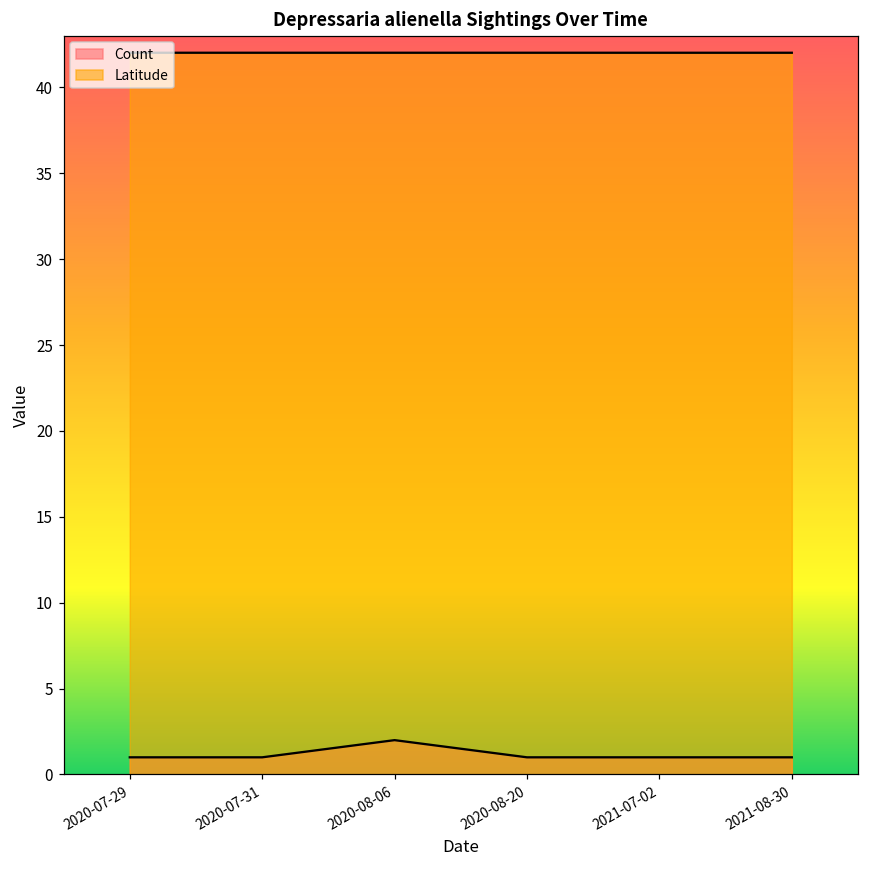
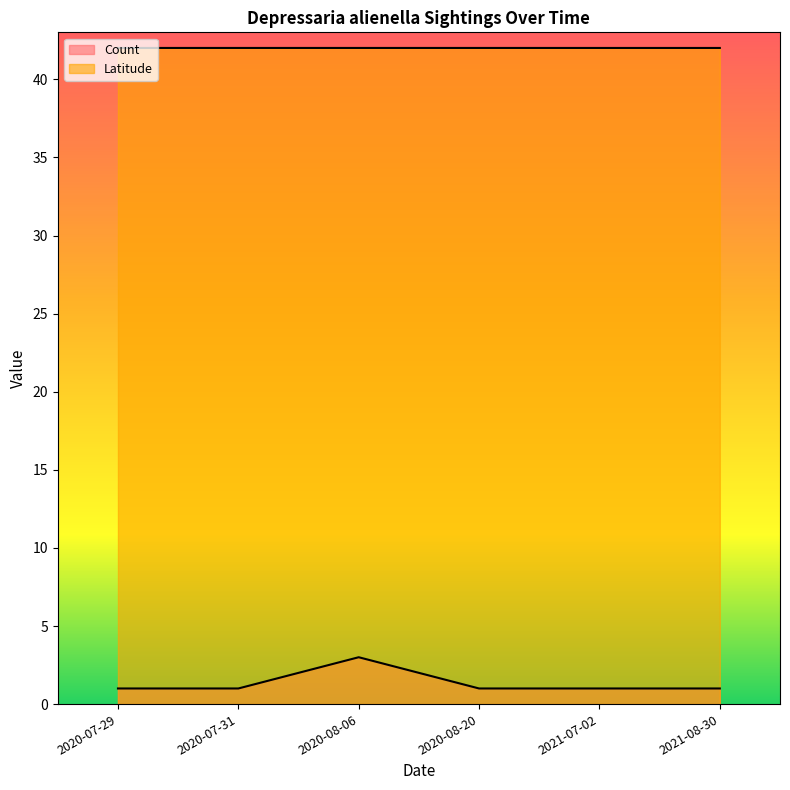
  {
    "Count": {
      "2020-07-29": 1,
      "2020-07-31": 1,
-     "2020-08-06": 2,
+     "2020-08-06": 3,
      "2020-08-20": 1,
      "2021-07-02": 1,
      "2021-08-30": 1
    },
    "Latitude": {
      "2020-07-31": 42,
      "2020-08-06": 42,
      "2020-08-20": 42,
      "2021-07-02": 42,
      "2021-08-30": 42
    }
  }
